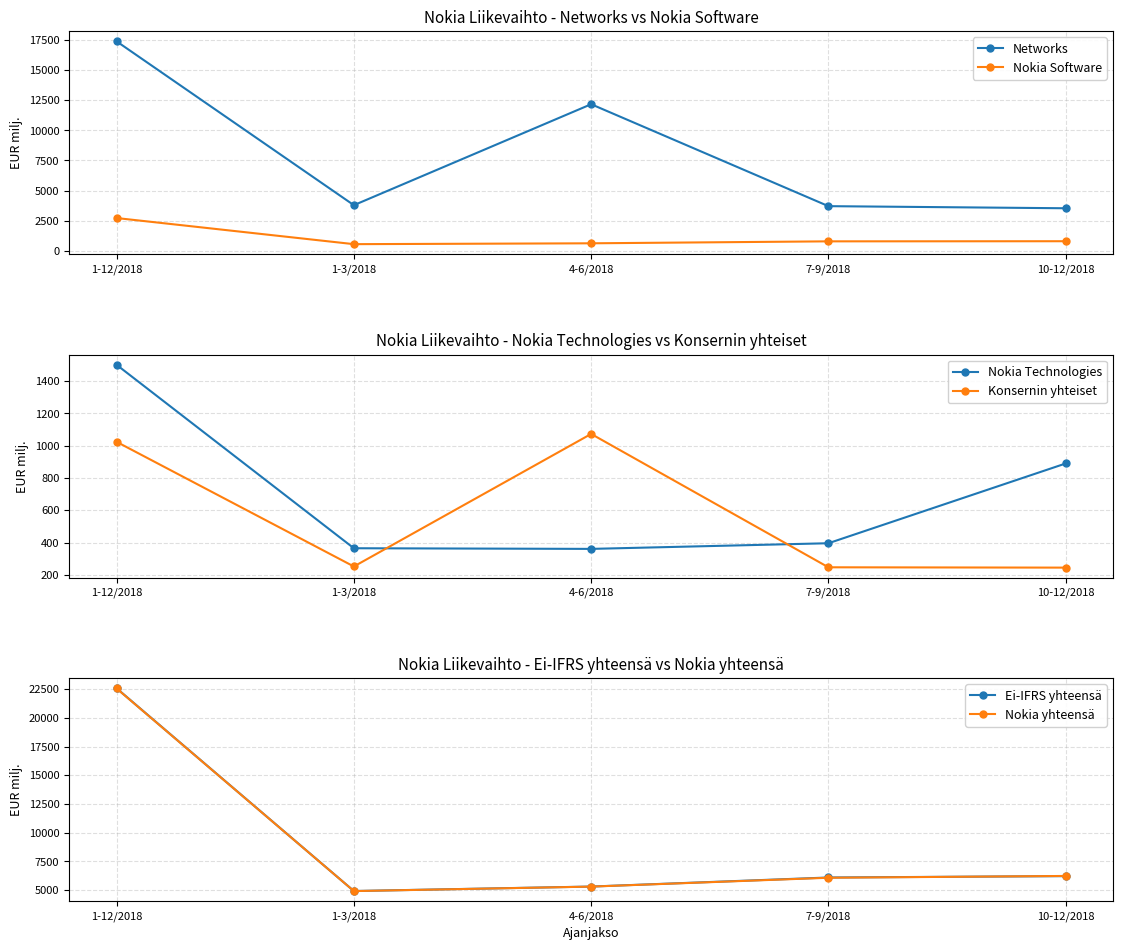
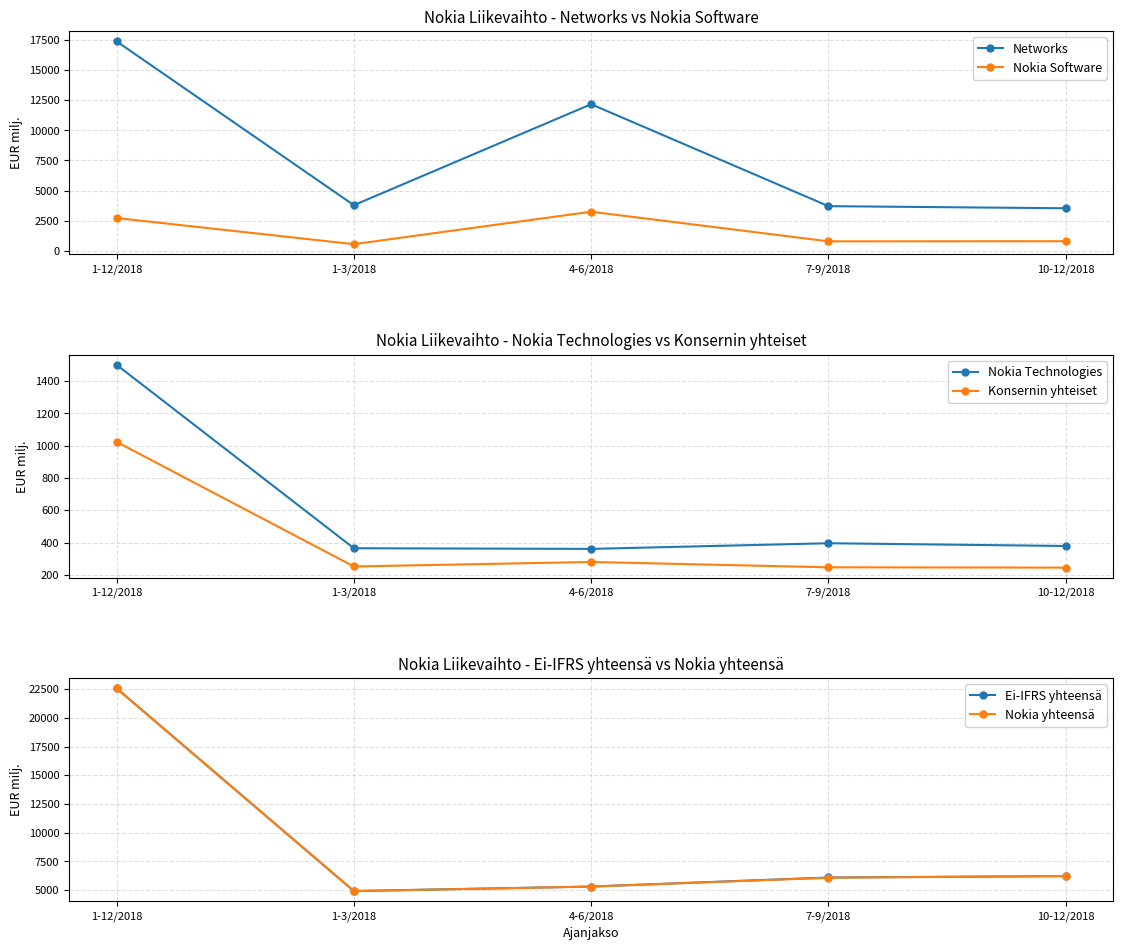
  {
    "Nokia Liikevaihto - Networks vs Nokia Software": {
      "Networks": {
        "1-12/2018": 17400,
        "1-3/2018": 3800,
        "4-6/2018": 12200,
        "7-9/2018": 3700,
        "10-12/2018": 3500
      },
      "Nokia Software": {
        "1-12/2018": 2700,
        "1-3/2018": 500,
-       "4-6/2018": 600,
+       "4-6/2018": 3200,
        "7-9/2018": 800,
        "10-12/2018": 800
      }
    },
    "Nokia Liikevaihto - Nokia Technologies vs Konsernin yhteiset": {
      "Nokia Technologies": {
        "1-12/2018": 1500,
        "1-3/2018": 370,
        "4-6/2018": 360,
        "7-9/2018": 400,
-       "10-12/2018": 890
+       "10-12/2018": 380
      },
      "Konsernin yhteiset": {
        "1-12/2018": 1020,
        "1-3/2018": 250,
-       "4-6/2018": 1070,
+       "4-6/2018": 280,
        "7-9/2018": 250,
        "10-12/2018": 250
      }
    }
  }
